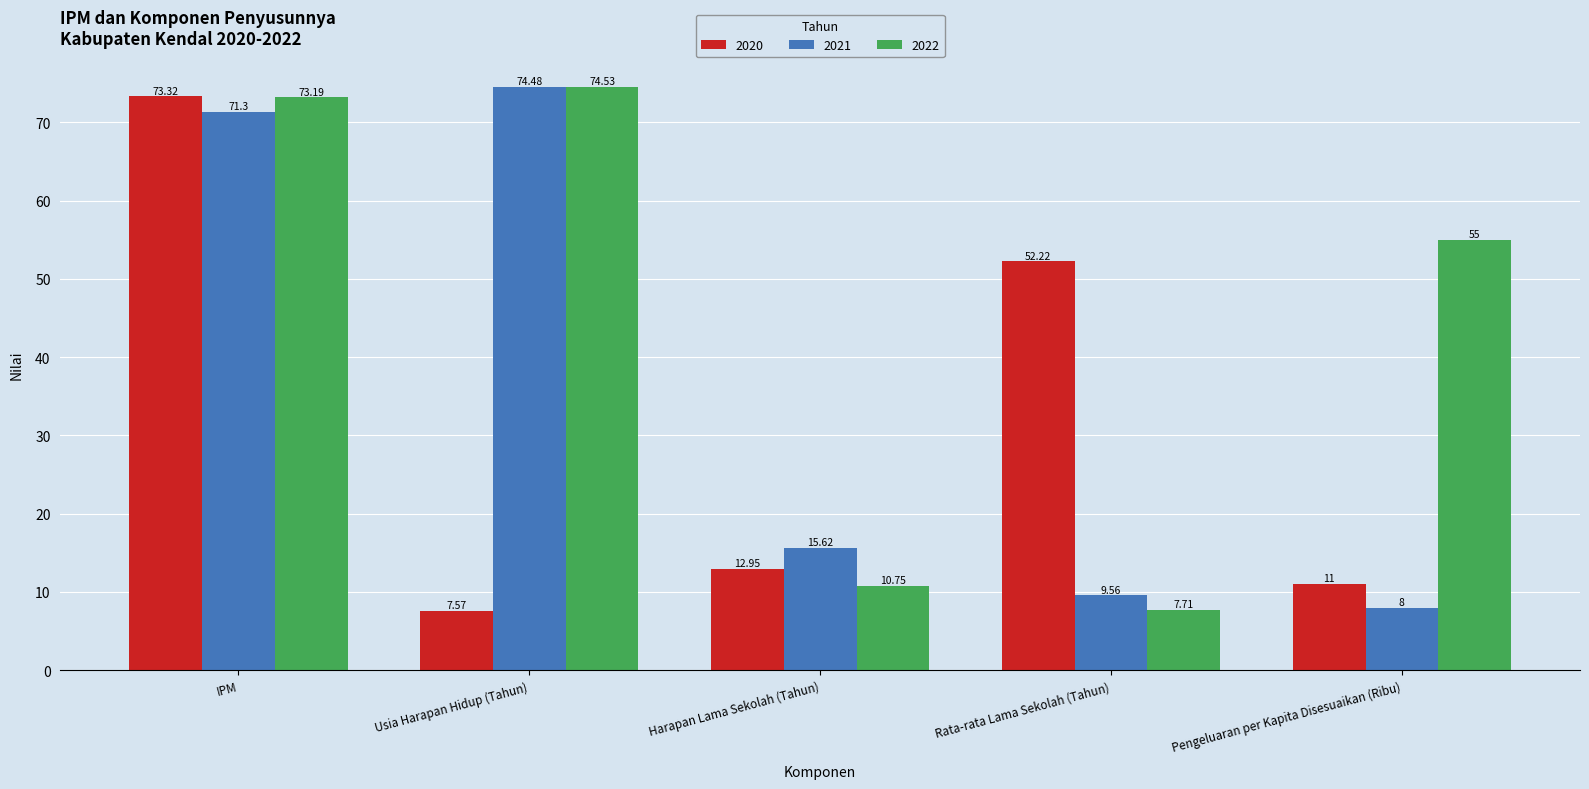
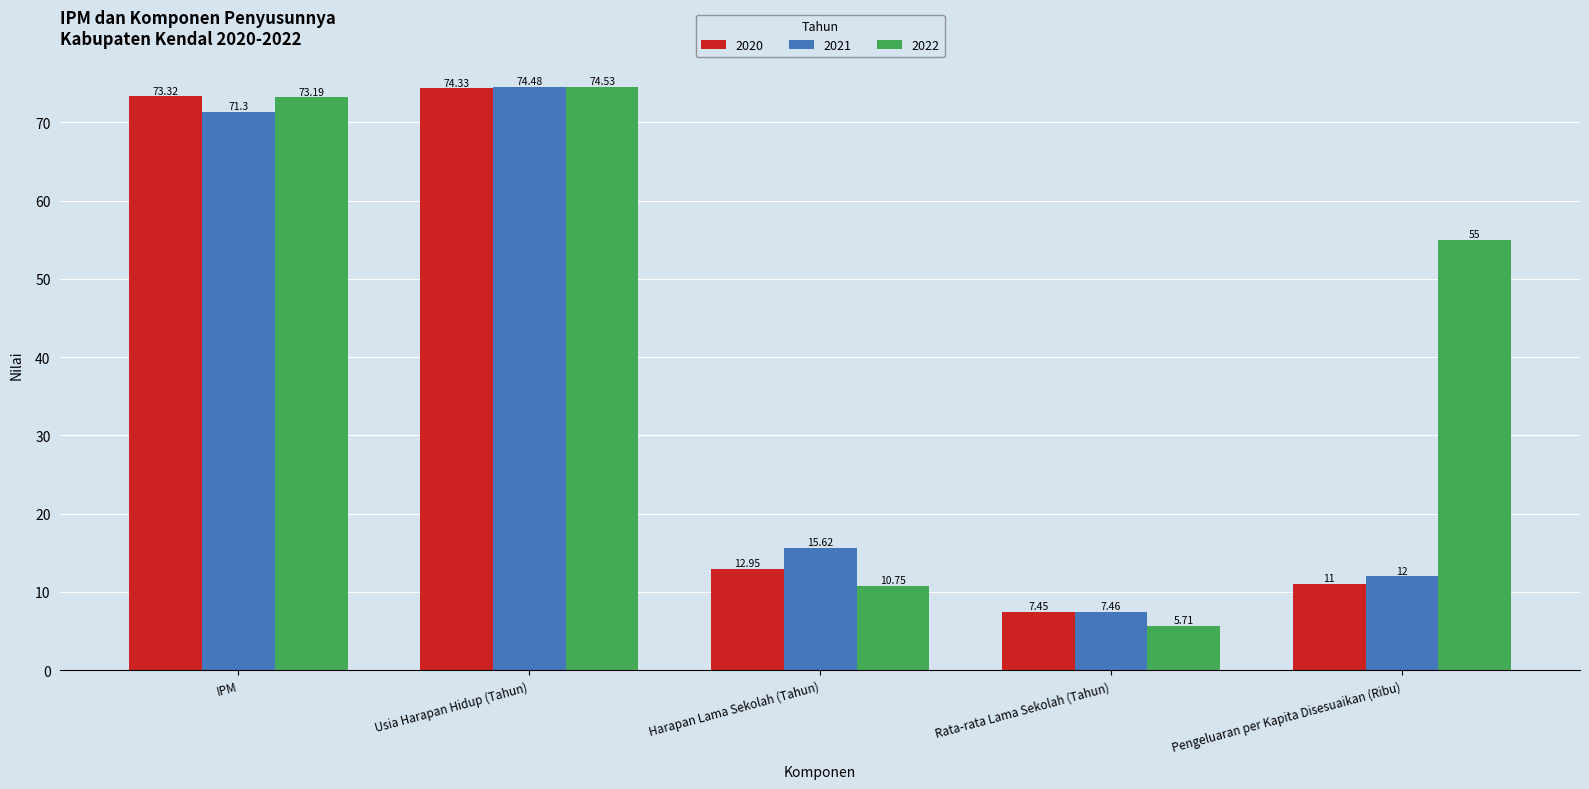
  {
    "2020": {
      "IPM": 73.32,
-     "Usia Harapan Hidup (Tahun)": 7.57,
+     "Usia Harapan Hidup (Tahun)": 74.33,
      "Harapan Lama Sekolah (Tahun)": 12.95,
-     "Rata-rata Lama Sekolah (Tahun)": 52.22,
+     "Rata-rata Lama Sekolah (Tahun)": 7.45,
      "Pengeluaran per Kapita Disesuaikan (Ribu)": 11
    },
    "2021": {
      "IPM": 71.3,
      "Usia Harapan Hidup (Tahun)": 74.48,
      "Harapan Lama Sekolah (Tahun)": 15.62,
-     "Rata-rata Lama Sekolah (Tahun)": 9.56,
-     "Pengeluaran per Kapita Disesuaikan (Ribu)": 8
+     "Rata-rata Lama Sekolah (Tahun)": 7.46,
+     "Pengeluaran per Kapita Disesuaikan (Ribu)": 12
    },
    "2022": {
      "IPM": 73.19,
      "Usia Harapan Hidup (Tahun)": 74.53,
      "Harapan Lama Sekolah (Tahun)": 10.75,
-     "Rata-rata Lama Sekolah (Tahun)": 7.71,
+     "Rata-rata Lama Sekolah (Tahun)": 5.71,
      "Pengeluaran per Kapita Disesuaikan (Ribu)": 55
    }
  }
